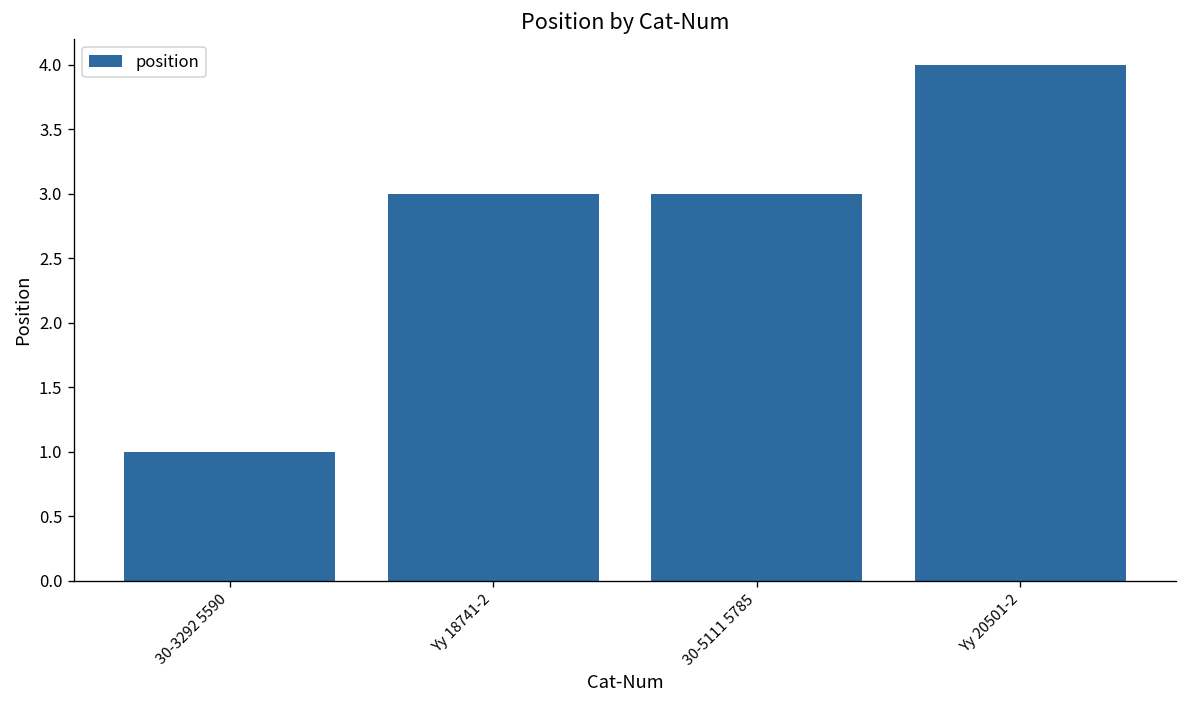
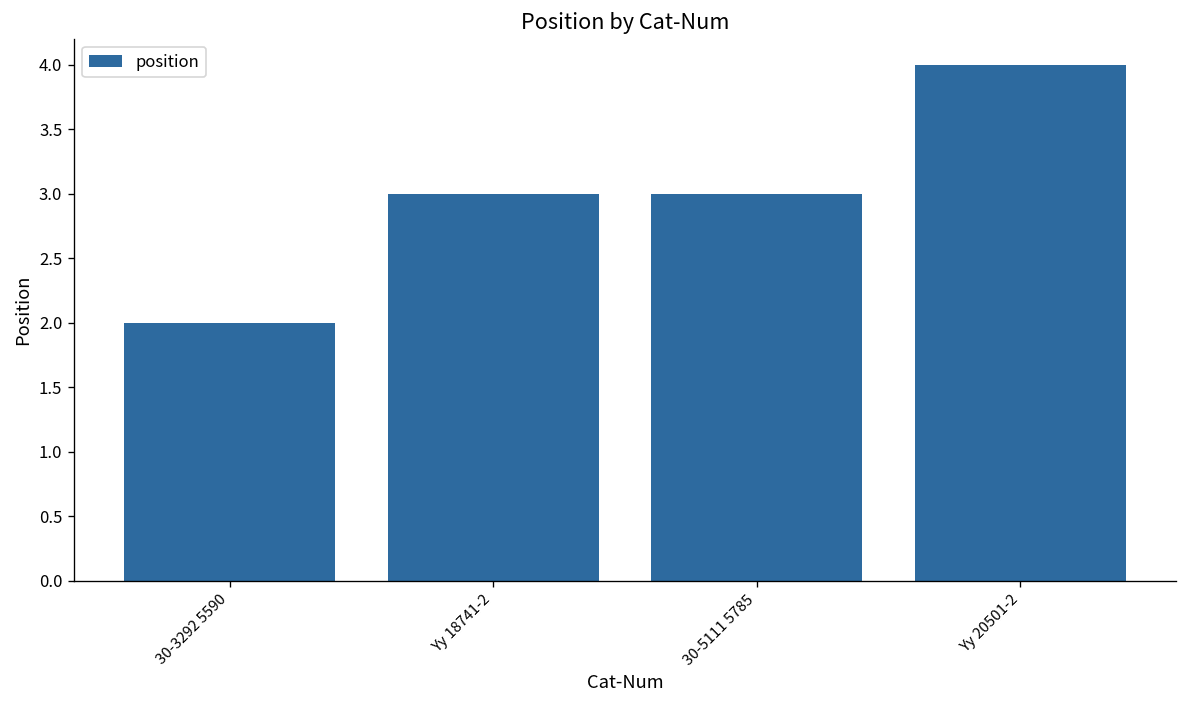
  {
-   "30-3292 5590": 1,
+   "30-3292 5590": 2,
    "Yy 18741-2": 3,
    "30-5111 5785": 3,
    "Yy 20501-2": 4
  }
